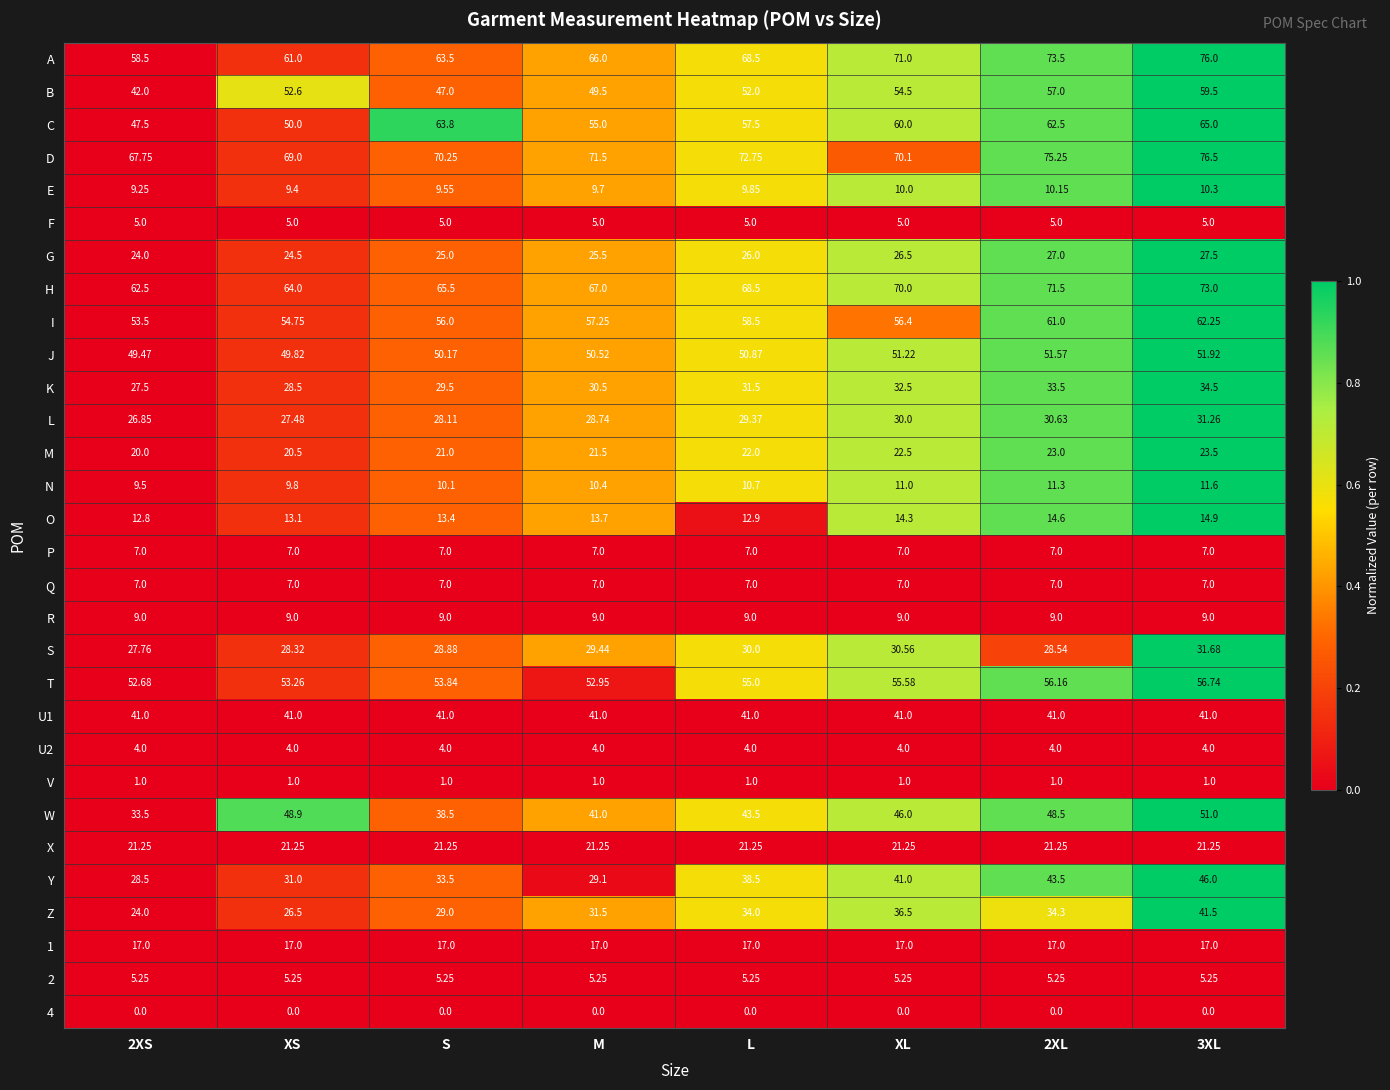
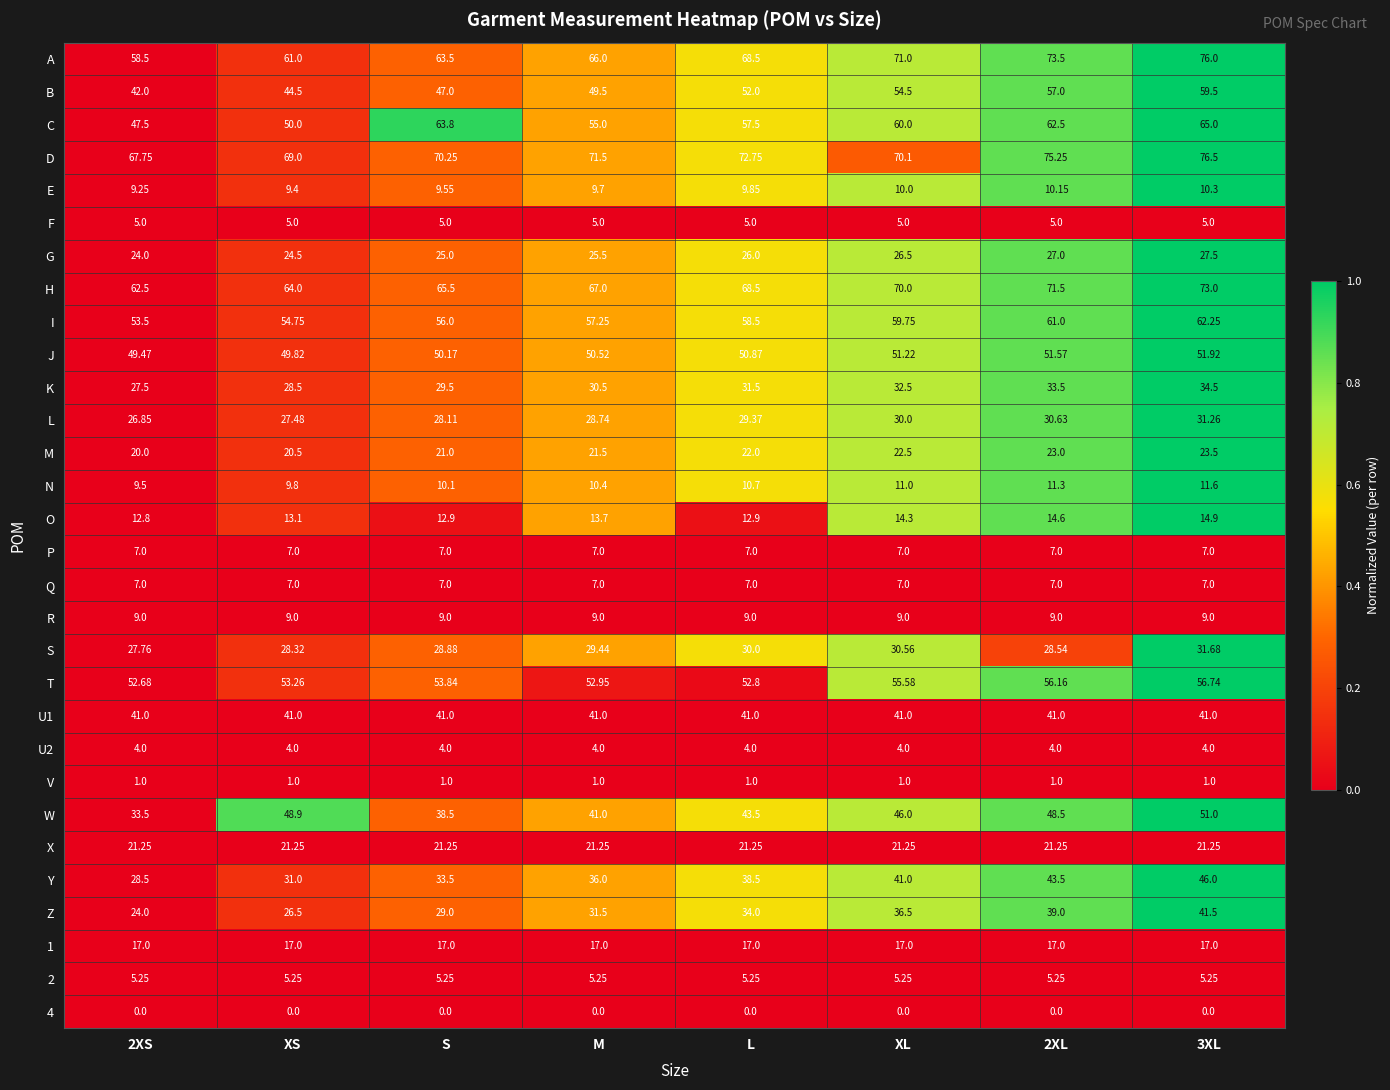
  {
    "B": {
      "2XS": 42.0,
-     "XS": 52.6,
+     "XS": 44.5,
      "S": 47.0,
      "M": 49.5,
      "L": 52.0,
      "XL": 54.5,
      "2XL": 57.0,
      "3XL": 59.5
    },
    "I": {
      "2XS": 53.5,
      "XS": 54.75,
      "S": 56.0,
      "M": 57.25,
      "L": 58.5,
-     "XL": 56.4,
+     "XL": 59.75,
      "2XL": 61.0,
      "3XL": 62.25
    },
    "O": {
      "2XS": 12.8,
      "XS": 13.1,
-     "S": 13.4,
+     "S": 12.9,
      "M": 13.7,
      "L": 12.9,
      "XL": 14.3,
      "2XL": 14.6,
      "3XL": 14.9
    },
    "T": {
      "2XS": 52.68,
      "XS": 53.26,
      "S": 53.84,
      "M": 52.95,
-     "L": 55.0,
+     "L": 52.8,
      "XL": 55.58,
      "2XL": 56.16,
      "3XL": 56.74
    },
    "Y": {
      "2XS": 28.5,
      "XS": 31.0,
      "S": 33.5,
-     "M": 29.1,
+     "M": 36.0,
      "L": 38.5,
      "XL": 41.0,
      "2XL": 43.5,
      "3XL": 46.0
    },
    "Z": {
      "2XS": 24.0,
      "XS": 26.5,
      "S": 29.0,
      "M": 31.5,
      "L": 34.0,
      "XL": 36.5,
-     "2XL": 34.3,
+     "2XL": 39.0,
      "3XL": 41.5
    }
  }
